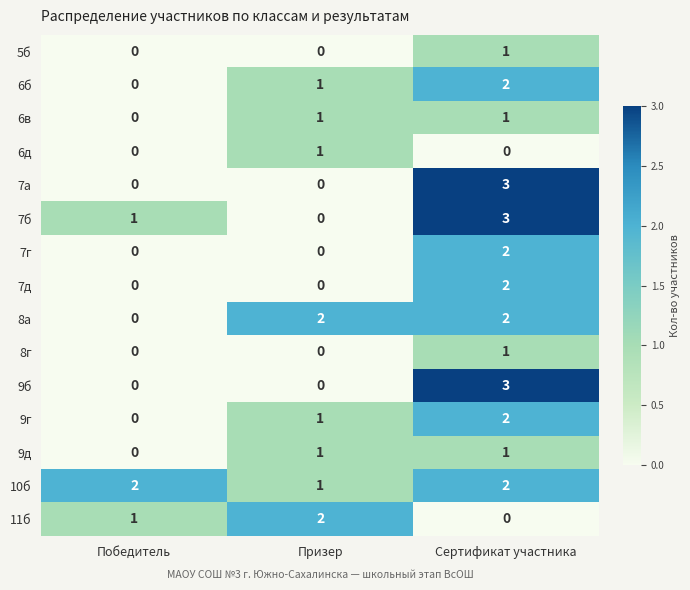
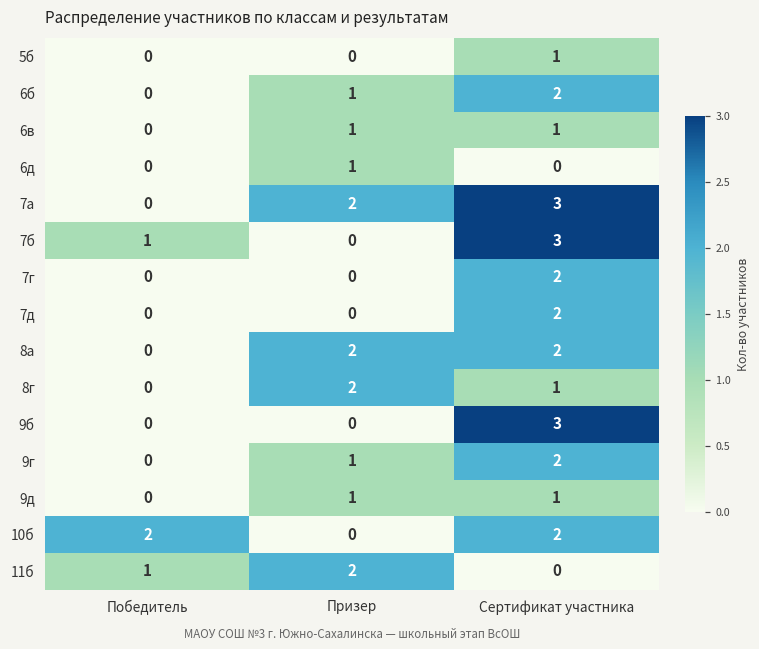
  {
    "5б": {
      "Победитель": 0,
      "Призер": 0,
      "Сертификат участника": 1
    },
    "6б": {
      "Победитель": 0,
      "Призер": 1,
      "Сертификат участника": 2
    },
    "6в": {
      "Победитель": 0,
      "Призер": 1,
      "Сертификат участника": 1
    },
    "6д": {
      "Победитель": 0,
      "Призер": 1,
      "Сертификат участника": 0
    },
    "7а": {
      "Победитель": 0,
-     "Призер": 0,
+     "Призер": 2,
      "Сертификат участника": 3
    },
    "7б": {
      "Победитель": 1,
      "Призер": 0,
      "Сертификат участника": 3
    },
    "7г": {
      "Победитель": 0,
      "Призер": 0,
      "Сертификат участника": 2
    },
    "7д": {
      "Победитель": 0,
      "Призер": 0,
      "Сертификат участника": 2
    },
    "8а": {
      "Победитель": 0,
      "Призер": 2,
      "Сертификат участника": 2
    },
    "8г": {
      "Победитель": 0,
-     "Призер": 0,
+     "Призер": 2,
      "Сертификат участника": 1
    },
    "9б": {
      "Победитель": 0,
      "Призер": 0,
      "Сертификат участника": 3
    },
    "9г": {
      "Победитель": 0,
      "Призер": 1,
      "Сертификат участника": 2
    },
    "9д": {
      "Победитель": 0,
      "Призер": 1,
      "Сертификат участника": 1
    },
    "10б": {
      "Победитель": 2,
-     "Призер": 1,
+     "Призер": 0,
      "Сертификат участника": 2
    },
    "11б": {
      "Победитель": 1,
      "Призер": 2,
      "Сертификат участника": 0
    }
  }
